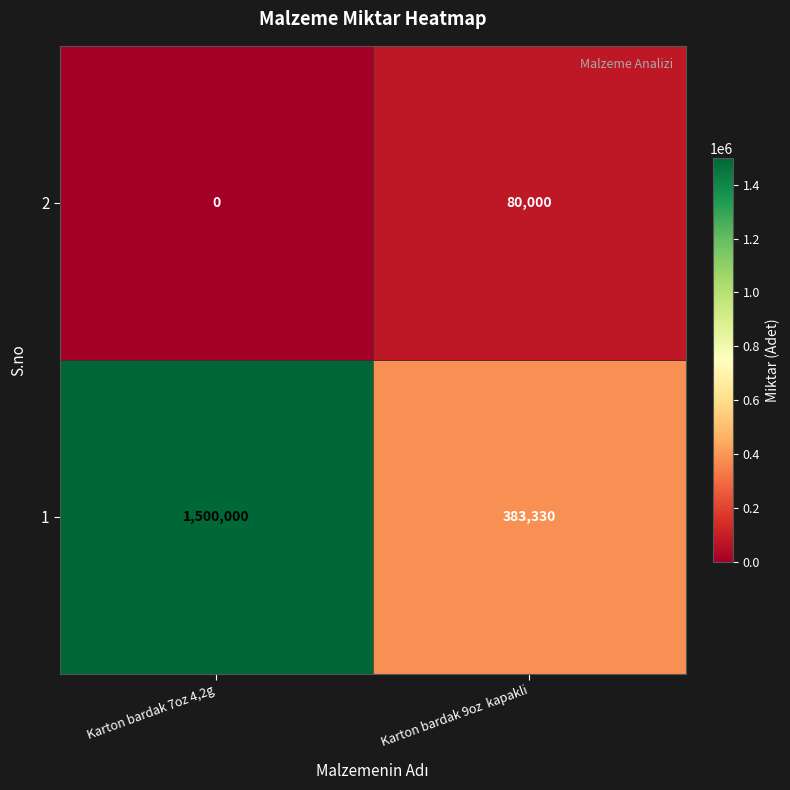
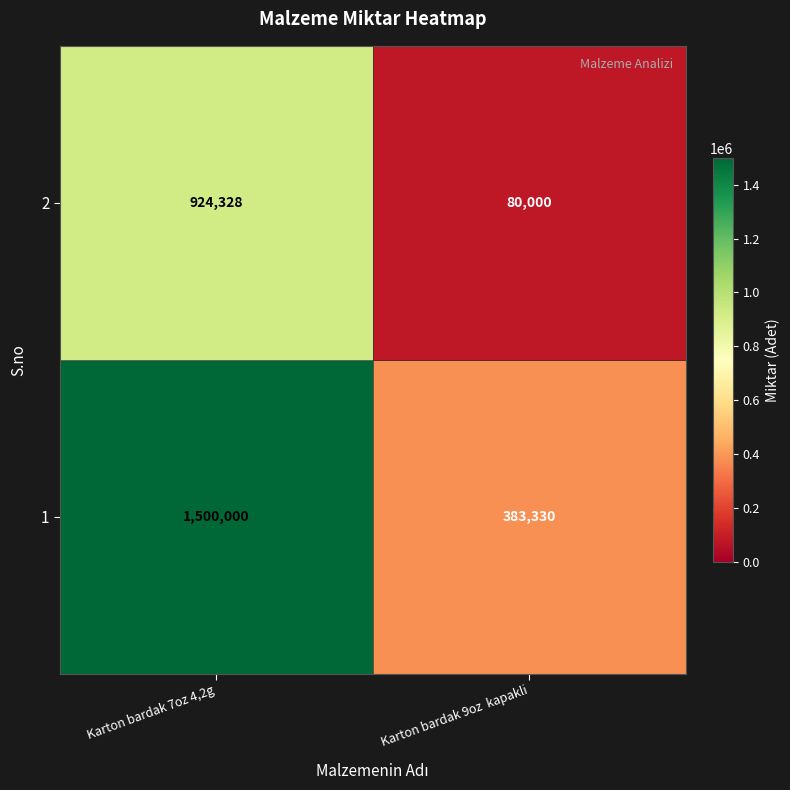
  {
    "2": {
-     "Karton bardak 7oz 4,2g": "0"
+     "Karton bardak 7oz 4,2g": "924,328"
    },
    "1": {
      "Karton bardak 7oz 4,2g": "1,500,000",
      "Karton bardak 9oz kapakli": "383,330"
    }
  }
